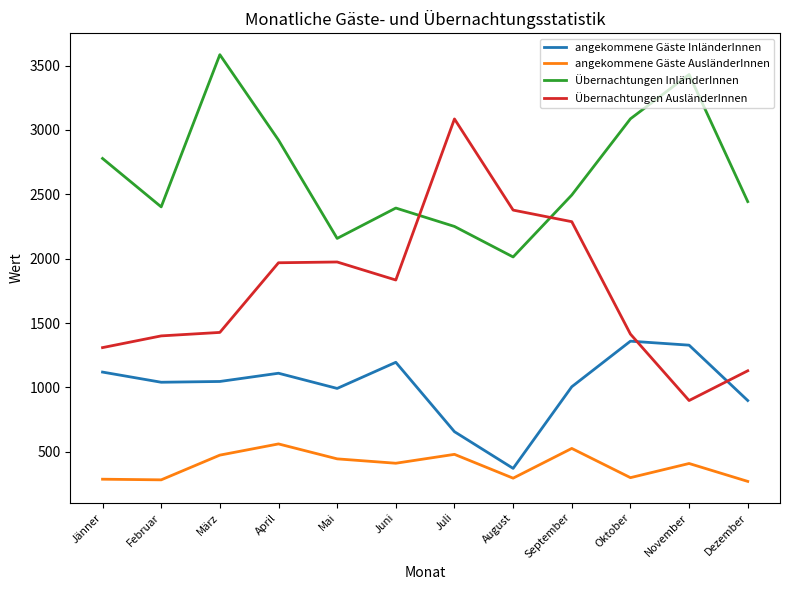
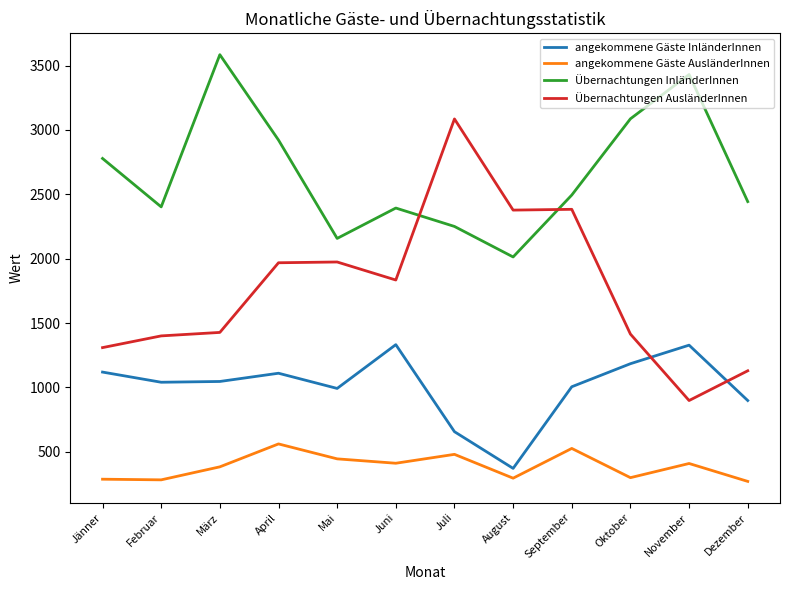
  {
    "angekommene Gäste InländerInnen": {
      "Jänner": 1120,
      "Februar": 1040,
      "März": 1050,
      "April": 1110,
      "Mai": 990,
-     "Juni": 1200,
+     "Juni": 1330,
      "Juli": 660,
      "August": 370,
      "September": 1010,
-     "Oktober": 1360,
+     "Oktober": 1180,
      "November": 1330,
      "Dezember": 900
    },
    "angekommene Gäste AusländerInnen": {
      "Jänner": 290,
      "Februar": 280,
-     "März": 470,
+     "März": 380,
      "April": 560,
      "Mai": 450,
      "Juni": 410,
      "Juli": 480,
      "August": 300,
      "September": 530,
      "Oktober": 300,
      "November": 410,
      "Dezember": 270
    },
    "Übernachtungen InländerInnen": {
      "Jänner": 2780,
      "Februar": 2400,
      "März": 3580,
      "April": 2920,
      "Mai": 2160,
      "Juni": 2390,
      "Juli": 2250,
      "August": 2010,
      "September": 2490,
      "Oktober": 3090,
      "Dezember": 2440
    },
    "Übernachtungen AusländerInnen": {
      "Jänner": 1310,
      "Februar": 1400,
      "März": 1430,
      "April": 1970,
      "Mai": 1970,
      "Juni": 1830,
      "Juli": 3090,
      "August": 2380,
-     "September": 2290,
+     "September": 2380,
      "Oktober": 1410,
      "November": 900,
      "Dezember": 1130
    }
  }
